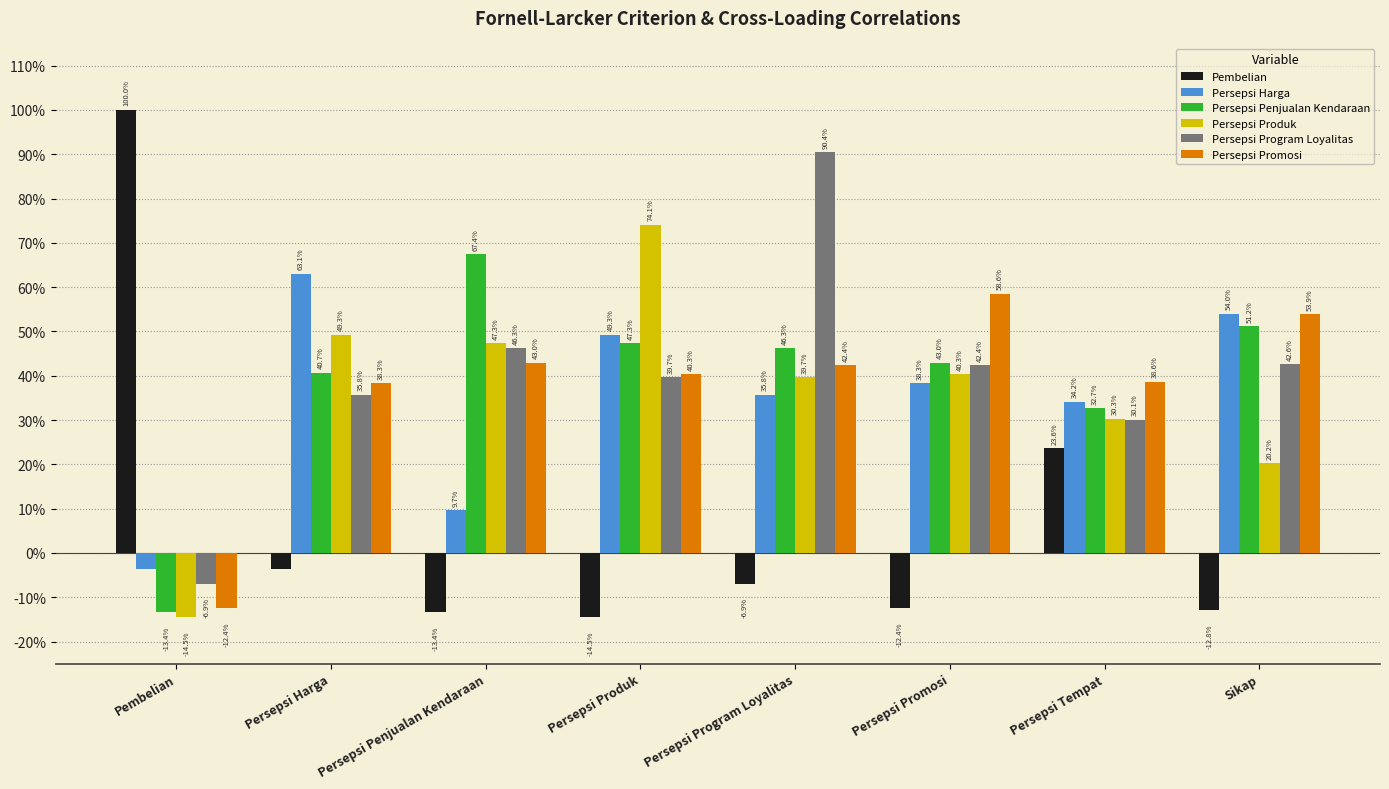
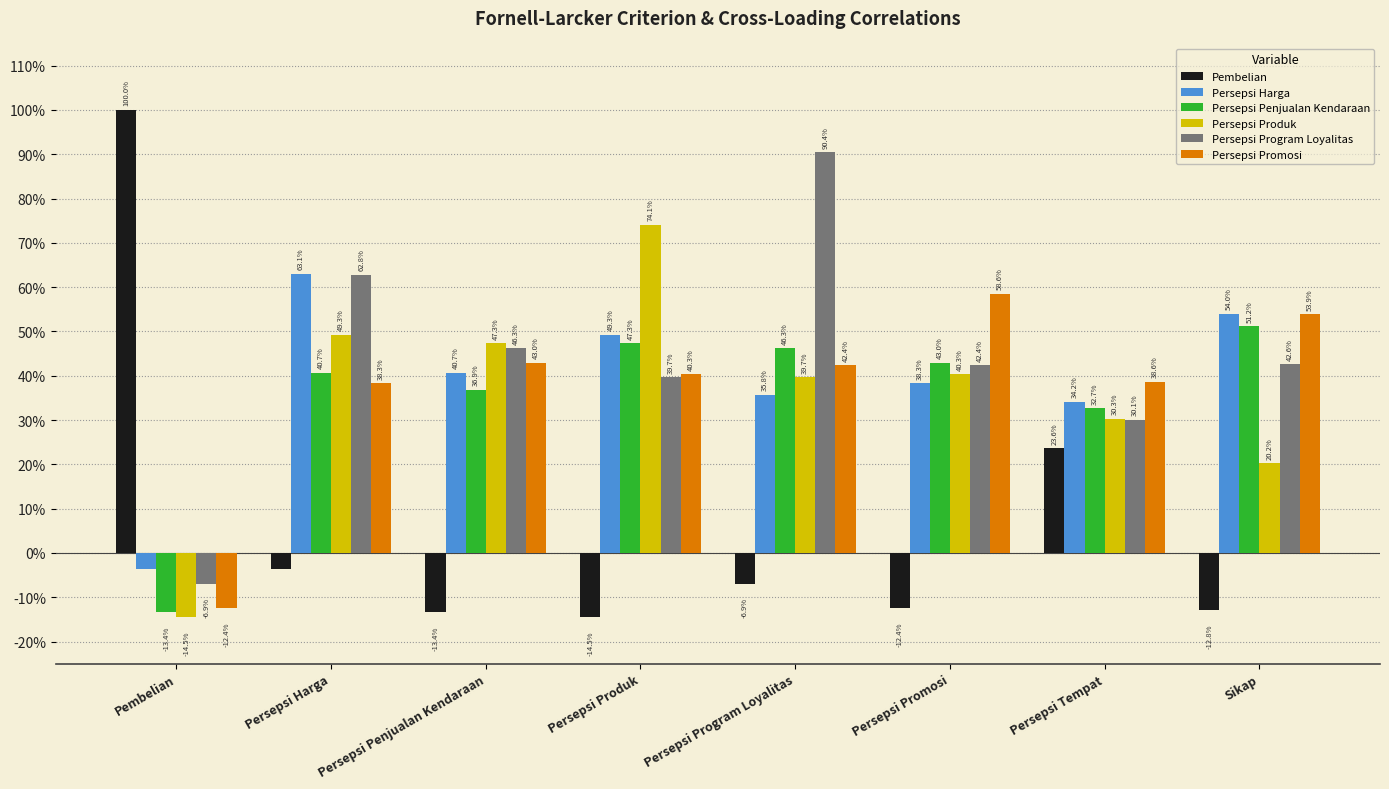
  {
    "Pembelian": {
      "Pembelian": "100.0%",
      "Persepsi Penjualan Kendaraan": "-13.4%",
      "Persepsi Produk": "-14.5%",
      "Persepsi Program Loyalitas": "-6.9%",
      "Persepsi Promosi": "-12.4%",
      "Persepsi Tempat": "23.6%",
      "Sikap": "-12.8%"
    },
    "Persepsi Harga": {
      "Persepsi Harga": "63.1%",
-     "Persepsi Penjualan Kendaraan": "9.7%",
+     "Persepsi Penjualan Kendaraan": "40.7%",
      "Persepsi Produk": "49.3%",
      "Persepsi Program Loyalitas": "35.8%",
      "Persepsi Promosi": "38.3%",
      "Persepsi Tempat": "34.2%",
      "Sikap": "54.0%"
    },
    "Persepsi Penjualan Kendaraan": {
      "Pembelian": "-13.4%",
      "Persepsi Harga": "40.7%",
-     "Persepsi Penjualan Kendaraan": "67.4%",
+     "Persepsi Penjualan Kendaraan": "36.9%",
      "Persepsi Produk": "47.3%",
      "Persepsi Program Loyalitas": "46.3%",
      "Persepsi Promosi": "43.0%",
      "Persepsi Tempat": "32.7%",
      "Sikap": "51.2%"
    },
    "Persepsi Produk": {
      "Pembelian": "-14.5%",
      "Persepsi Harga": "49.3%",
      "Persepsi Penjualan Kendaraan": "47.3%",
      "Persepsi Produk": "74.1%",
      "Persepsi Program Loyalitas": "39.7%",
      "Persepsi Promosi": "40.3%",
      "Persepsi Tempat": "30.3%",
      "Sikap": "20.2%"
    },
    "Persepsi Program Loyalitas": {
      "Pembelian": "-6.9%",
-     "Persepsi Harga": "35.8%",
+     "Persepsi Harga": "62.8%",
      "Persepsi Penjualan Kendaraan": "46.3%",
      "Persepsi Produk": "39.7%",
      "Persepsi Program Loyalitas": "90.4%",
      "Persepsi Promosi": "42.4%",
      "Persepsi Tempat": "30.1%",
      "Sikap": "42.6%"
    },
    "Persepsi Promosi": {
      "Pembelian": "-12.4%",
      "Persepsi Harga": "38.3%",
      "Persepsi Penjualan Kendaraan": "43.0%",
      "Persepsi Produk": "40.3%",
      "Persepsi Program Loyalitas": "42.4%",
      "Persepsi Promosi": "58.6%",
      "Persepsi Tempat": "38.6%",
      "Sikap": "53.9%"
    }
  }
